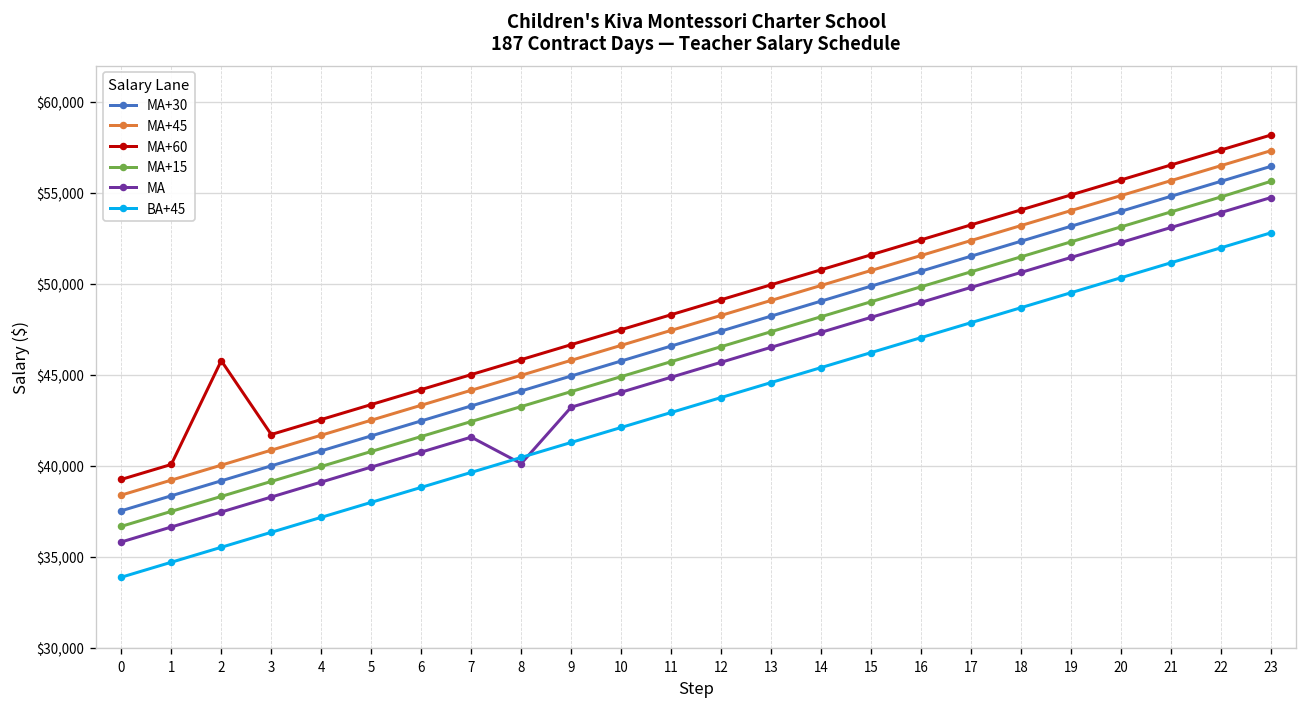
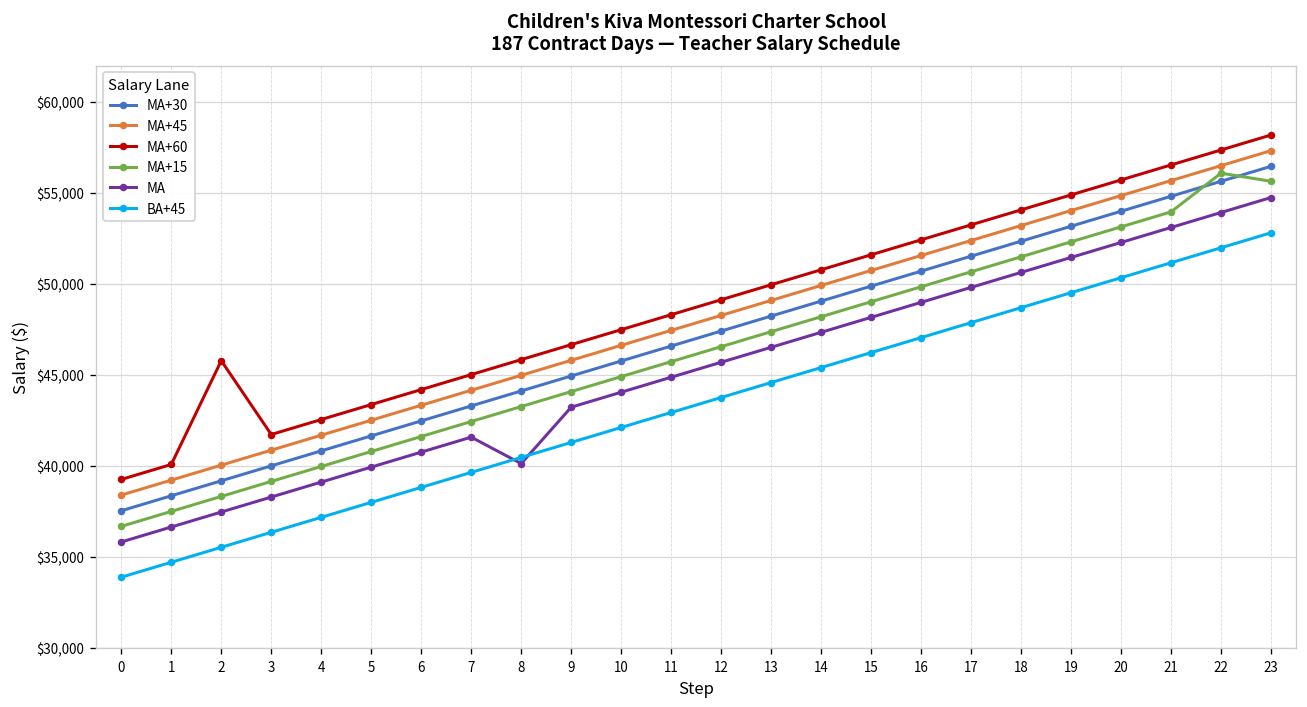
  {
    "MA+30": {
      "0": "$37,500",
      "1": "$38,400",
      "2": "$39,200",
      "3": "$40,000",
      "4": "$40,800",
      "5": "$41,600",
      "6": "$42,500",
      "7": "$43,300",
      "8": "$44,100",
      "9": "$44,900",
      "10": "$45,800",
      "11": "$46,600",
      "12": "$47,400",
      "13": "$48,200",
      "14": "$49,100",
      "15": "$49,900",
      "16": "$50,700",
      "17": "$51,500",
      "18": "$52,300",
      "19": "$53,200",
      "20": "$54,000",
      "21": "$54,800",
      "22": "$55,600",
      "23": "$56,500"
    },
    "MA+45": {
      "0": "$38,400",
      "1": "$39,200",
      "2": "$40,000",
      "3": "$40,900",
      "4": "$41,700",
      "5": "$42,500",
      "6": "$43,300",
      "7": "$44,200",
      "8": "$45,000",
      "9": "$45,800",
      "10": "$46,600",
      "11": "$47,400",
      "12": "$48,300",
      "13": "$49,100",
      "14": "$49,900",
      "15": "$50,700",
      "16": "$51,600",
      "17": "$52,400",
      "18": "$53,200",
      "19": "$54,000",
      "20": "$54,900",
      "21": "$55,700",
      "22": "$56,500",
      "23": "$57,300"
    },
    "MA+60": {
      "0": "$39,300",
      "1": "$40,100",
      "2": "$45,800",
      "3": "$41,700",
      "4": "$42,500",
      "5": "$43,400",
      "6": "$44,200",
      "7": "$45,000",
      "8": "$45,800",
      "9": "$46,700",
      "10": "$47,500",
      "11": "$48,300",
      "12": "$49,100",
      "13": "$50,000",
      "14": "$50,800",
      "15": "$51,600",
      "16": "$52,400",
      "17": "$53,200",
      "18": "$54,100",
      "19": "$54,900",
      "20": "$55,700",
      "21": "$56,500",
      "22": "$57,400",
      "23": "$58,200"
    },
    "MA+15": {
      "0": "$36,700",
      "1": "$37,500",
      "2": "$38,300",
      "3": "$39,100",
      "4": "$40,000",
      "5": "$40,800",
      "6": "$41,600",
      "7": "$42,400",
      "8": "$43,300",
      "9": "$44,100",
      "10": "$44,900",
      "11": "$45,700",
      "12": "$46,600",
      "13": "$47,400",
      "14": "$48,200",
      "15": "$49,000",
      "16": "$49,800",
      "17": "$50,700",
      "18": "$51,500",
      "19": "$52,300",
      "20": "$53,100",
      "21": "$54,000",
-     "22": "$54,800",
+     "22": "$56,100",
      "23": "$55,600"
    },
    "MA": {
      "0": "$35,800",
      "1": "$36,600",
      "2": "$37,500",
      "3": "$38,300",
      "4": "$39,100",
      "5": "$39,900",
      "6": "$40,800",
      "7": "$41,600",
      "8": "$40,100",
      "9": "$43,200",
      "10": "$44,000",
      "11": "$44,900",
      "12": "$45,700",
      "13": "$46,500",
      "14": "$47,300",
      "15": "$48,200",
      "16": "$49,000",
      "17": "$49,800",
      "18": "$50,600",
      "19": "$51,500",
      "20": "$52,300",
      "21": "$53,100",
      "22": "$53,900",
      "23": "$54,700"
    },
    "BA+45": {
      "0": "$33,900",
      "1": "$34,700",
      "2": "$35,500",
      "3": "$36,400",
      "4": "$37,200",
      "5": "$38,000",
      "6": "$38,800",
      "7": "$39,600",
      "8": "$40,500",
      "9": "$41,300",
      "10": "$42,100",
      "11": "$42,900",
      "12": "$43,800",
      "13": "$44,600",
      "14": "$45,400",
      "15": "$46,200",
      "16": "$47,100",
      "17": "$47,900",
      "18": "$48,700",
      "19": "$49,500",
      "20": "$50,300",
      "21": "$51,200",
      "22": "$52,000",
      "23": "$52,800"
    }
  }
